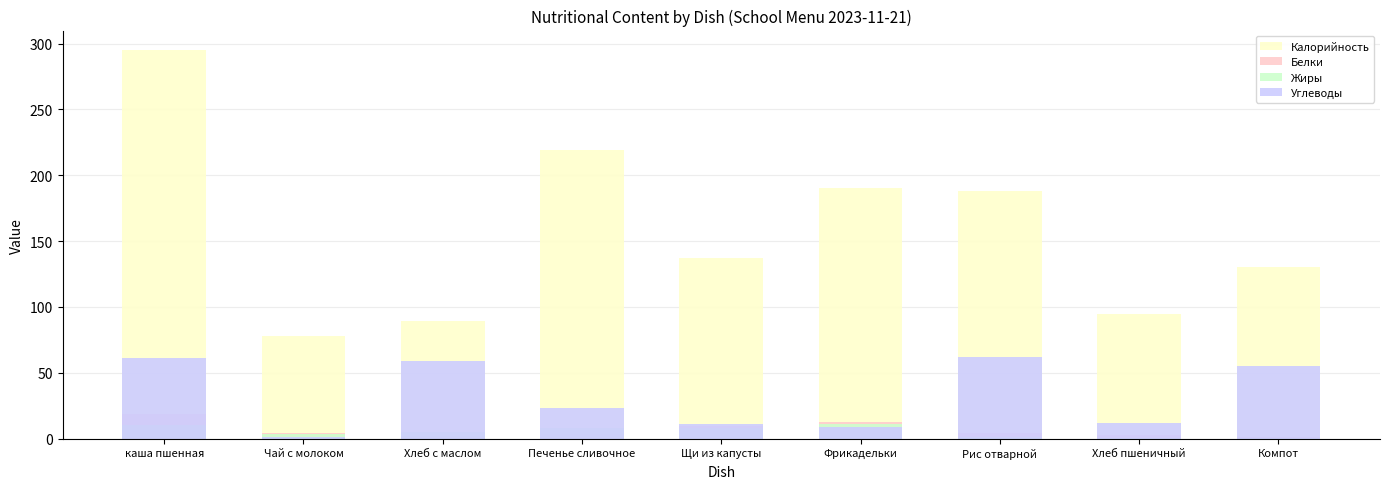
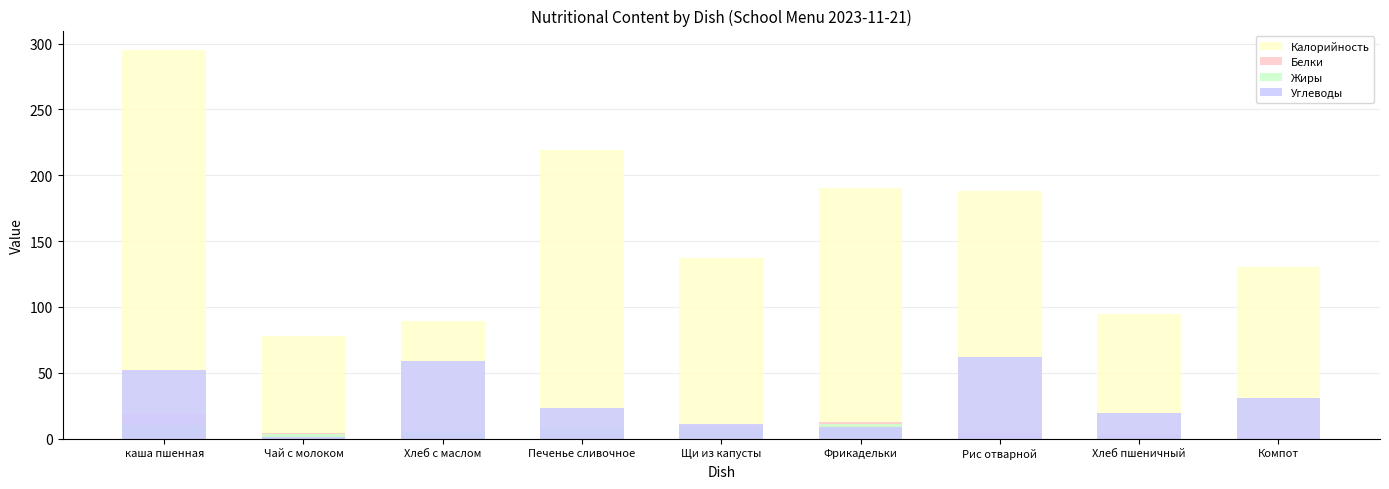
  {
    "Углеводы": {
-     "каша пшенная": 62,
-     "Хлеб пшеничный": 12,
-     "Компот": 55
+     "каша пшенная": 53,
+     "Хлеб пшеничный": 20,
+     "Компот": 31
    }
  }
